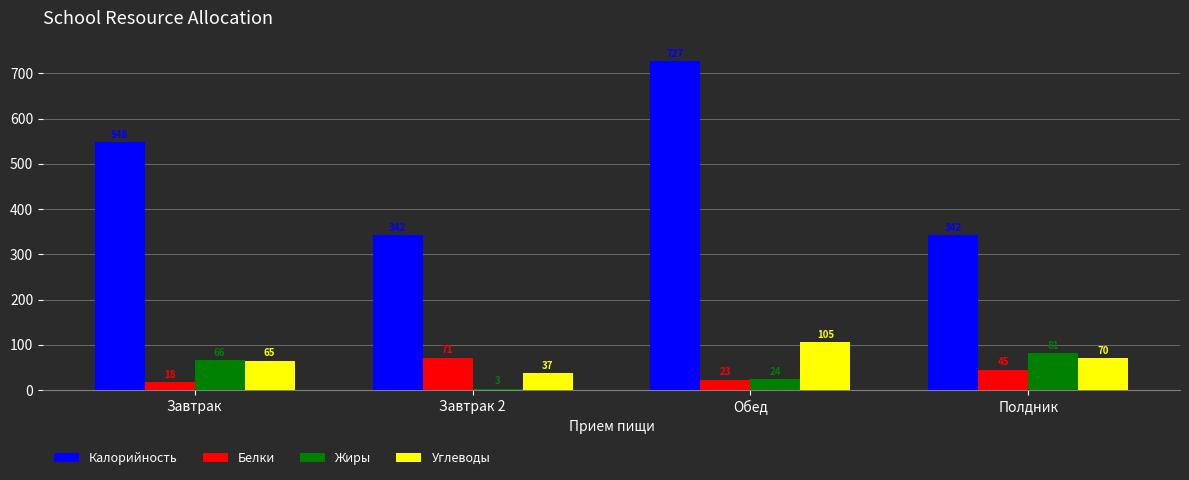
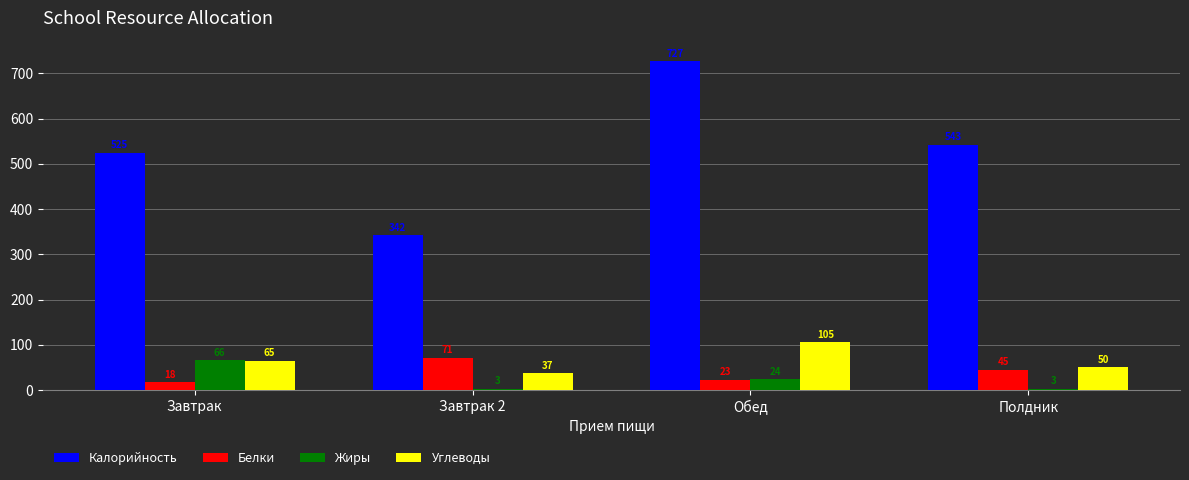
  {
    "Калорийность": {
-     "Завтрак": 548,
+     "Завтрак": 525,
      "Завтрак 2": 342,
      "Обед": 727,
-     "Полдник": 342
+     "Полдник": 543
    },
    "Белки": {
      "Завтрак": 18,
      "Завтрак 2": 71,
      "Обед": 23,
      "Полдник": 45
    },
    "Жиры": {
      "Завтрак": 66,
      "Завтрак 2": 3,
      "Обед": 24,
-     "Полдник": 81
+     "Полдник": 3
    },
    "Углеводы": {
      "Завтрак": 65,
      "Завтрак 2": 37,
      "Обед": 105,
-     "Полдник": 70
+     "Полдник": 50
    }
  }
